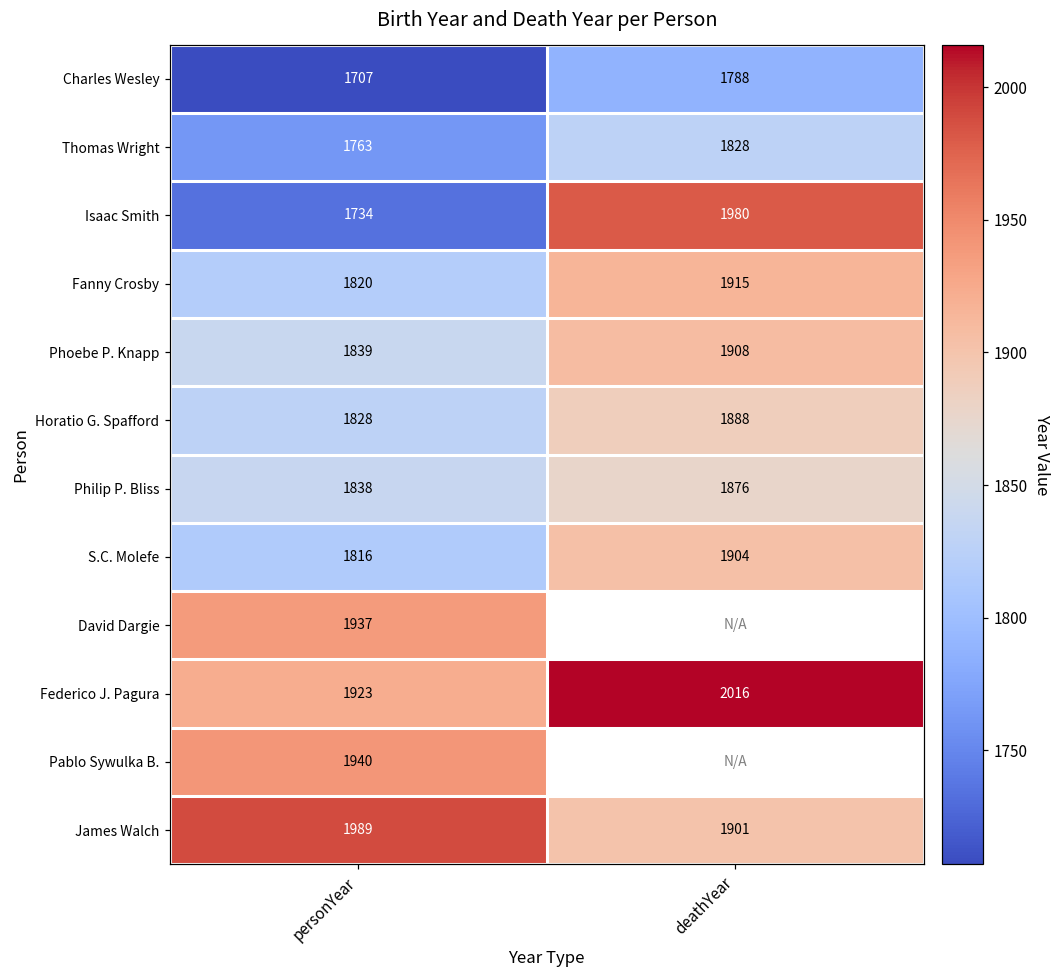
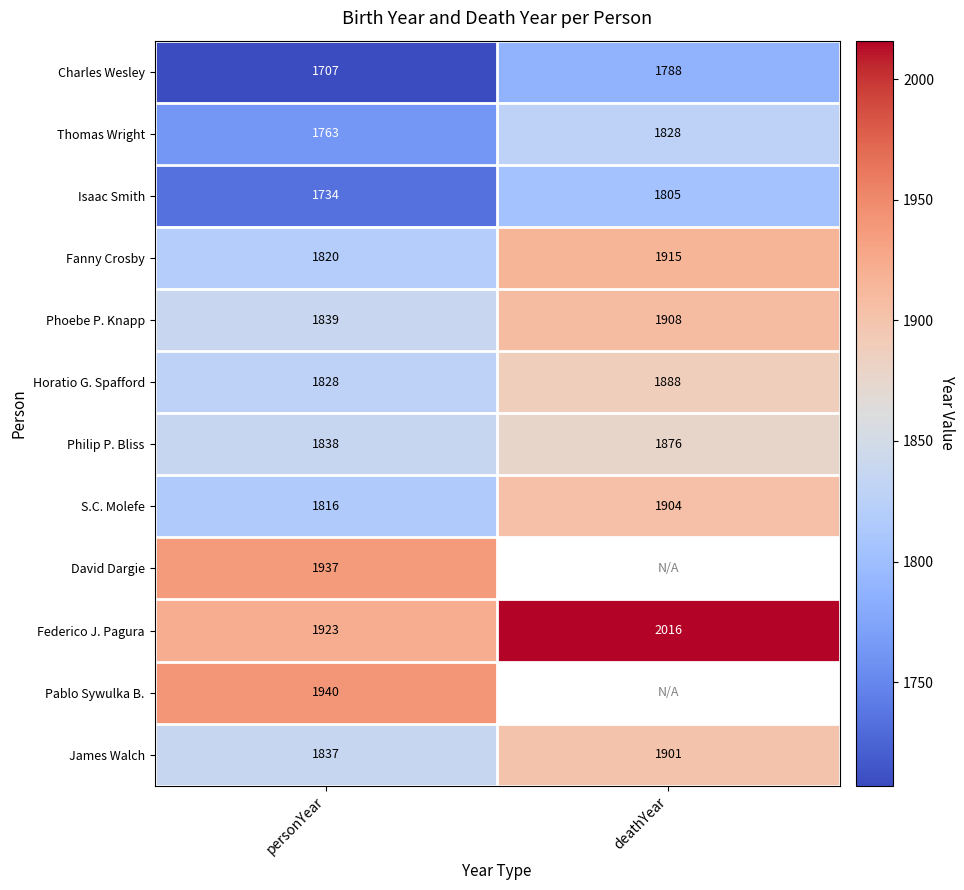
  {
    "Charles Wesley": {
      "personYear": 1707,
      "deathYear": 1788
    },
    "Thomas Wright": {
      "personYear": 1763,
      "deathYear": 1828
    },
    "Isaac Smith": {
      "personYear": 1734,
-     "deathYear": 1980
+     "deathYear": 1805
    },
    "Fanny Crosby": {
      "personYear": 1820,
      "deathYear": 1915
    },
    "Phoebe P. Knapp": {
      "personYear": 1839,
      "deathYear": 1908
    },
    "Horatio G. Spafford": {
      "personYear": 1828,
      "deathYear": 1888
    },
    "Philip P. Bliss": {
      "personYear": 1838,
      "deathYear": 1876
    },
    "S.C. Molefe": {
      "personYear": 1816,
      "deathYear": 1904
    },
    "David Dargie": {
      "personYear": 1937
    },
    "Federico J. Pagura": {
      "personYear": 1923,
      "deathYear": 2016
    },
    "Pablo Sywulka B.": {
      "personYear": 1940
    },
    "James Walch": {
-     "personYear": 1989,
+     "personYear": 1837,
      "deathYear": 1901
    }
  }
